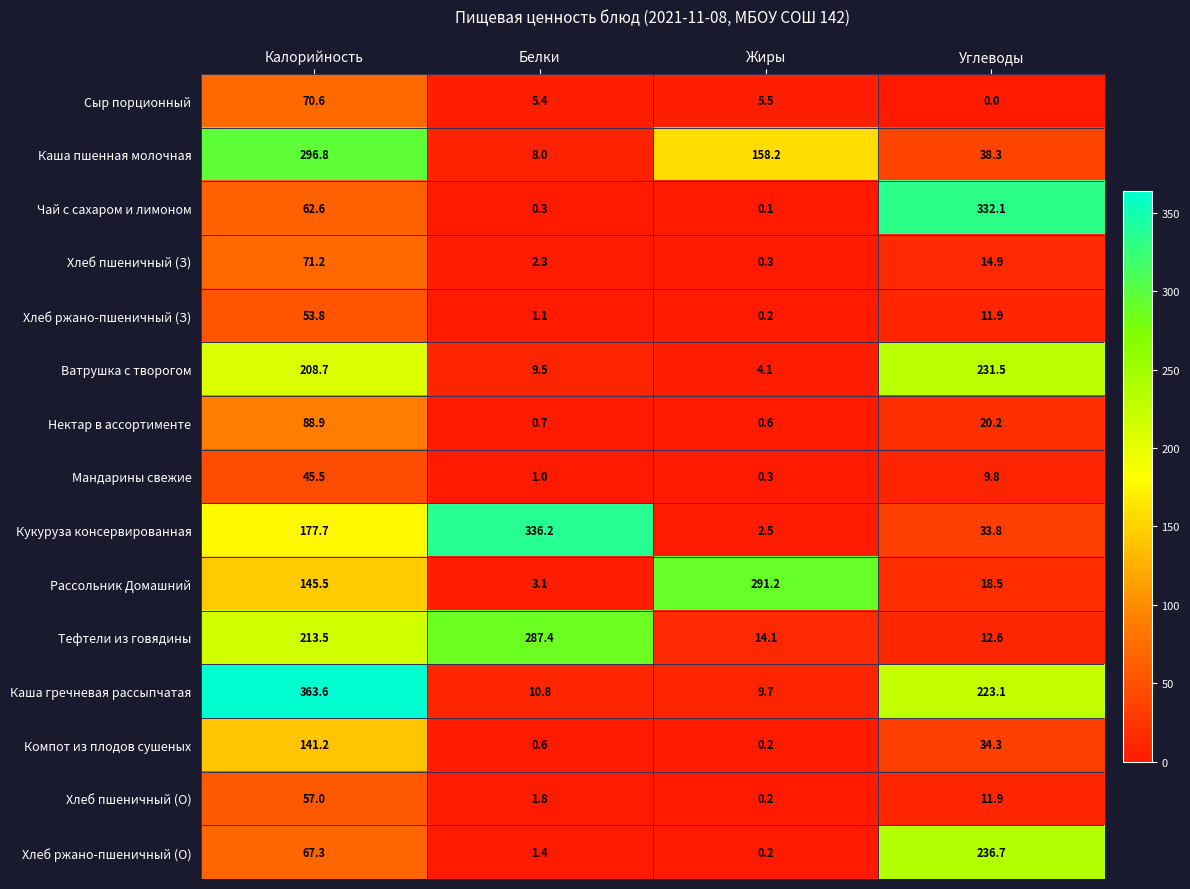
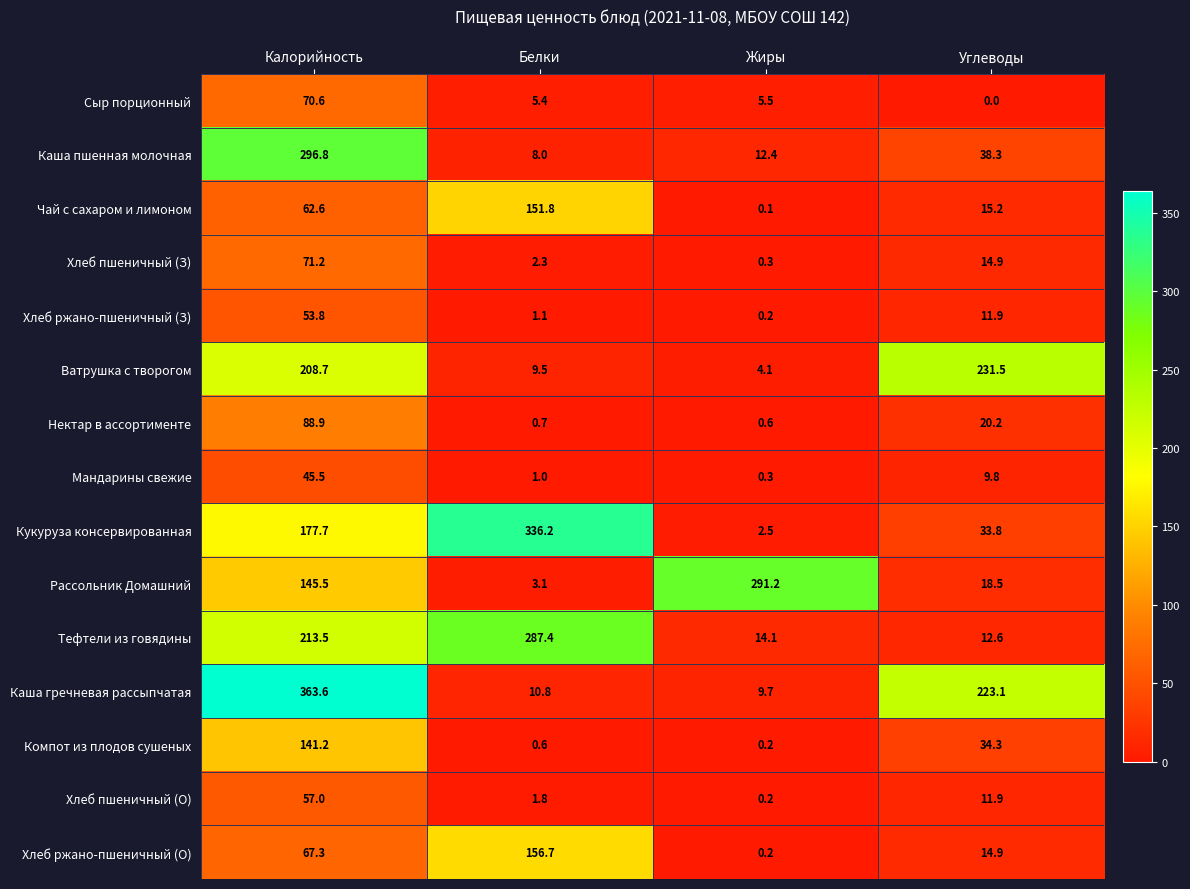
  {
    "Сыр порционный": {
      "Калорийность": 70.6,
      "Белки": 5.4,
      "Жиры": 5.5,
      "Углеводы": 0.0
    },
    "Каша пшенная молочная": {
      "Калорийность": 296.8,
      "Белки": 8.0,
-     "Жиры": 158.2,
+     "Жиры": 12.4,
      "Углеводы": 38.3
    },
    "Чай с сахаром и лимоном": {
      "Калорийность": 62.6,
-     "Белки": 0.3,
+     "Белки": 151.8,
      "Жиры": 0.1,
-     "Углеводы": 332.1
+     "Углеводы": 15.2
    },
    "Хлеб пшеничный (З)": {
      "Калорийность": 71.2,
      "Белки": 2.3,
      "Жиры": 0.3,
      "Углеводы": 14.9
    },
    "Хлеб ржано-пшеничный (З)": {
      "Калорийность": 53.8,
      "Белки": 1.1,
      "Жиры": 0.2,
      "Углеводы": 11.9
    },
    "Ватрушка с творогом": {
      "Калорийность": 208.7,
      "Белки": 9.5,
      "Жиры": 4.1,
      "Углеводы": 231.5
    },
    "Нектар в ассортименте": {
      "Калорийность": 88.9,
      "Белки": 0.7,
      "Жиры": 0.6,
      "Углеводы": 20.2
    },
    "Мандарины свежие": {
      "Калорийность": 45.5,
      "Белки": 1.0,
      "Жиры": 0.3,
      "Углеводы": 9.8
    },
    "Кукуруза консервированная": {
      "Калорийность": 177.7,
      "Белки": 336.2,
      "Жиры": 2.5,
      "Углеводы": 33.8
    },
    "Рассольник Домашний": {
      "Калорийность": 145.5,
      "Белки": 3.1,
      "Жиры": 291.2,
      "Углеводы": 18.5
    },
    "Тефтели из говядины": {
      "Калорийность": 213.5,
      "Белки": 287.4,
      "Жиры": 14.1,
      "Углеводы": 12.6
    },
    "Каша гречневая рассыпчатая": {
      "Калорийность": 363.6,
      "Белки": 10.8,
      "Жиры": 9.7,
      "Углеводы": 223.1
    },
    "Компот из плодов сушеных": {
      "Калорийность": 141.2,
      "Белки": 0.6,
      "Жиры": 0.2,
      "Углеводы": 34.3
    },
    "Хлеб пшеничный (О)": {
      "Калорийность": 57.0,
      "Белки": 1.8,
      "Жиры": 0.2,
      "Углеводы": 11.9
    },
    "Хлеб ржано-пшеничный (О)": {
      "Калорийность": 67.3,
-     "Белки": 1.4,
+     "Белки": 156.7,
      "Жиры": 0.2,
-     "Углеводы": 236.7
+     "Углеводы": 14.9
    }
  }
